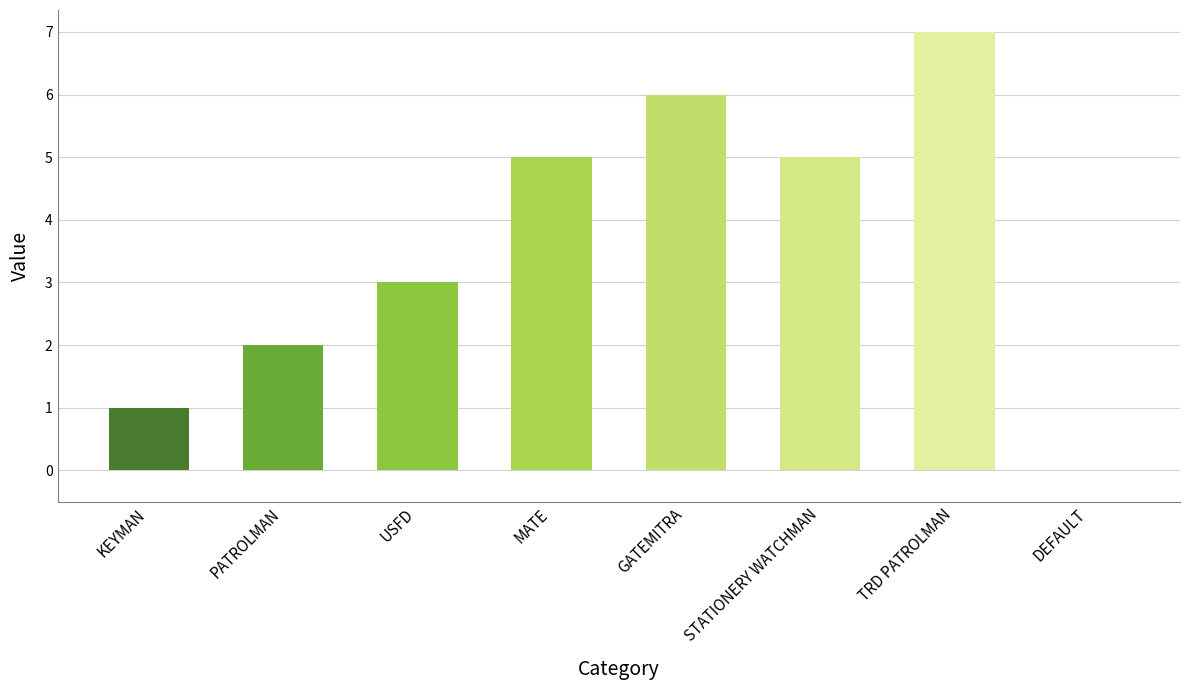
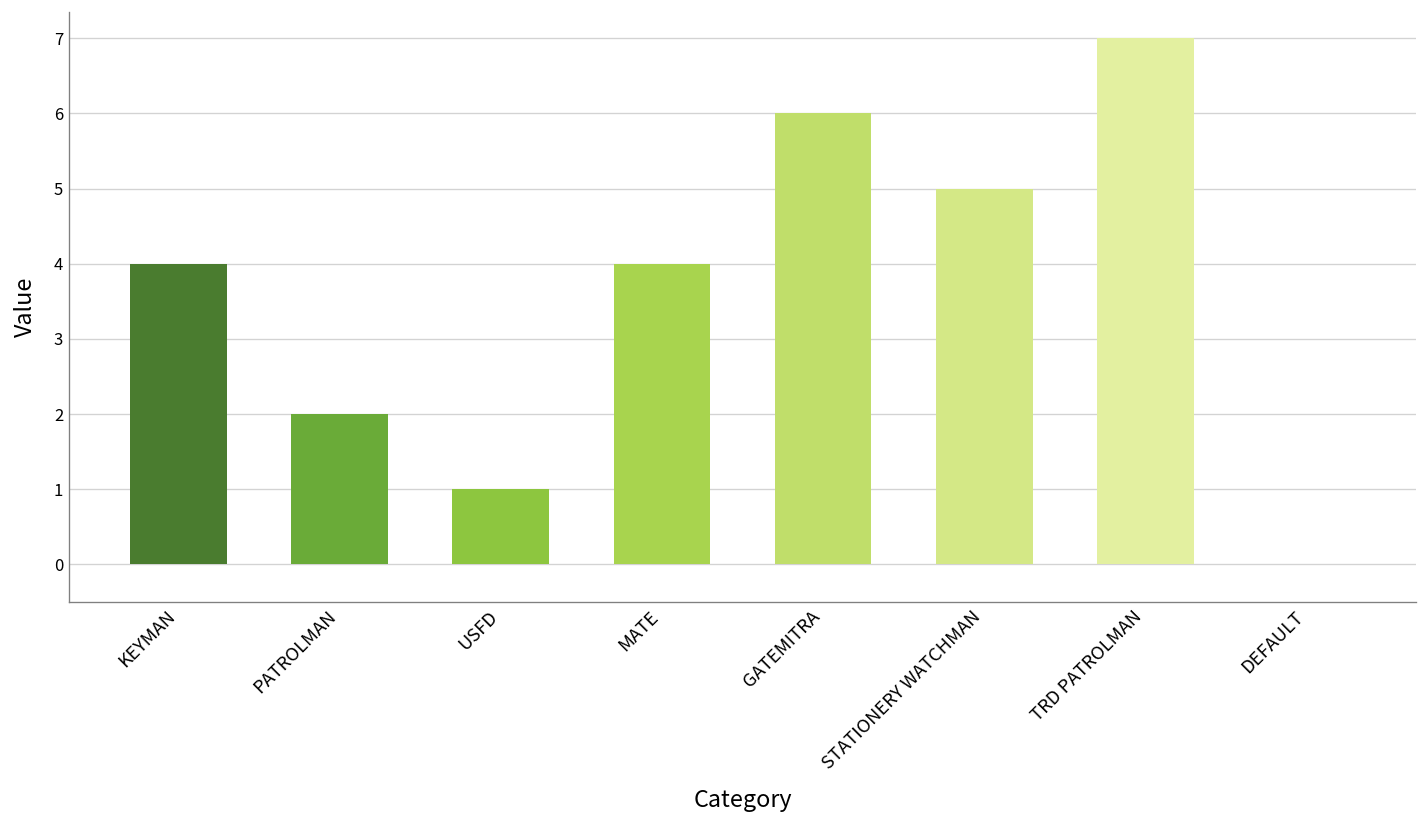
  {
-   "KEYMAN": 1,
+   "KEYMAN": 4,
    "PATROLMAN": 2,
-   "USFD": 3,
-   "MATE": 5,
+   "USFD": 1,
+   "MATE": 4,
    "GATEMITRA": 6,
    "STATIONERY WATCHMAN": 5,
    "TRD PATROLMAN": 7,
    "DEFAULT": 0
  }
